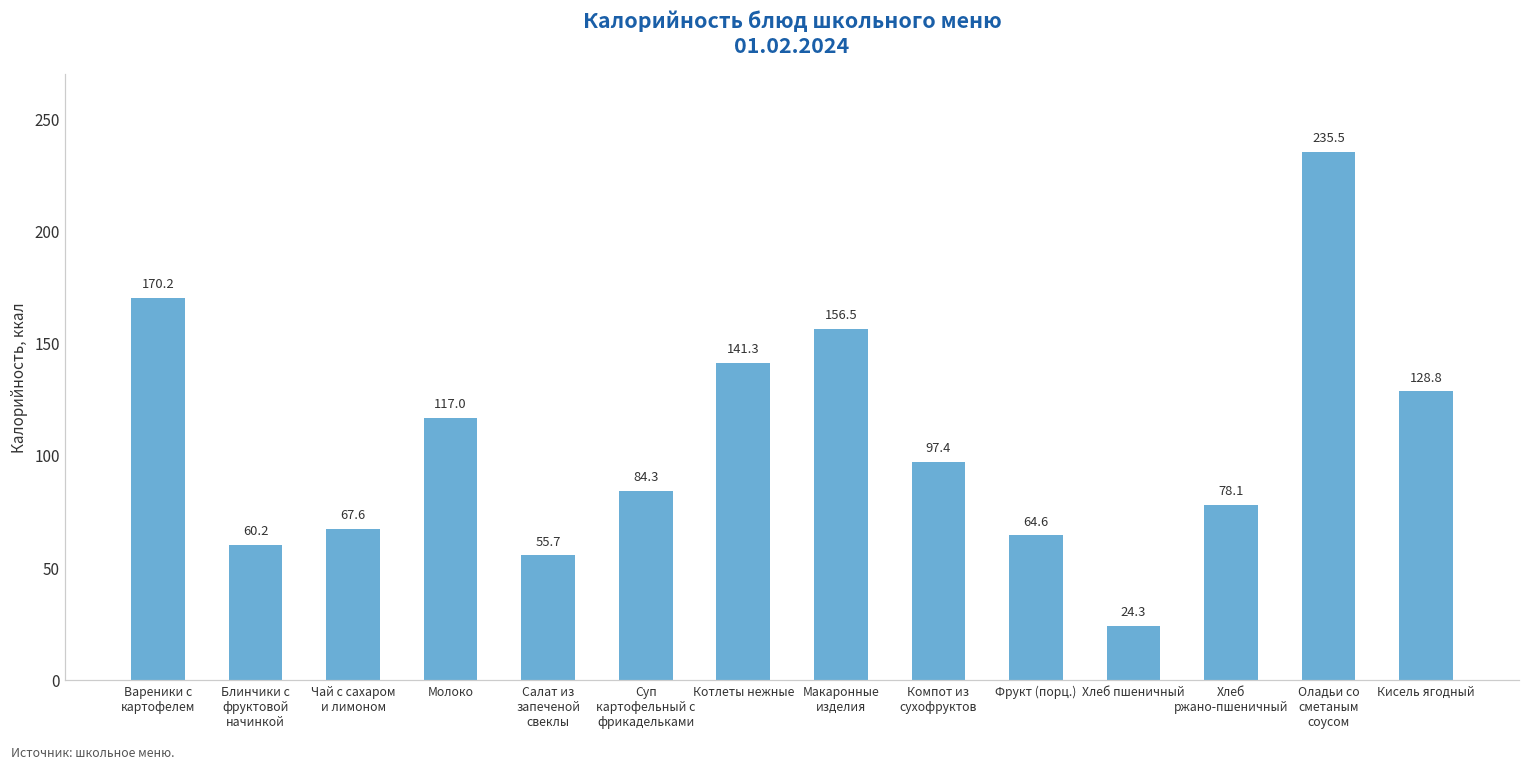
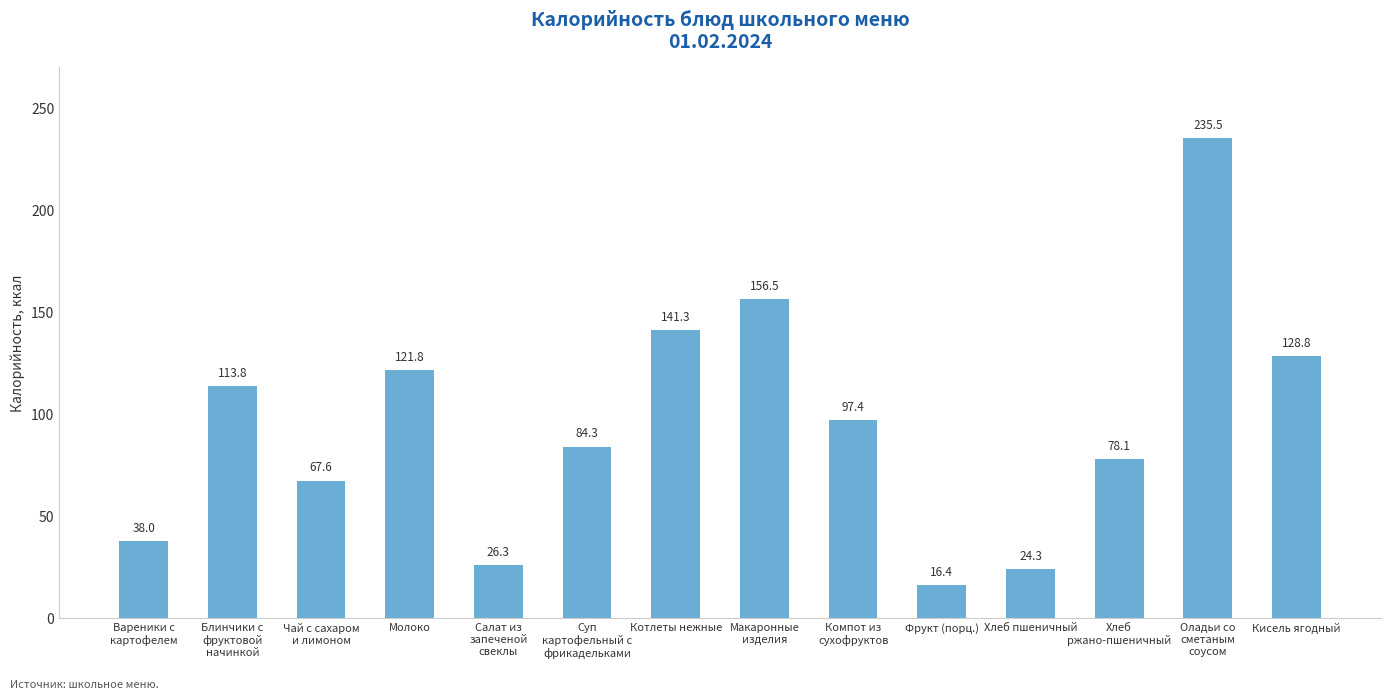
  {
-   "Вареники с картофелем": 170.2,
-   "Блинчики с фруктовой начинкой": 60.2,
+   "Вареники с картофелем": 38.0,
+   "Блинчики с фруктовой начинкой": 113.8,
    "Чай с сахаром и лимоном": 67.6,
-   "Молоко": 117.0,
-   "Салат из запеченой свеклы": 55.7,
+   "Молоко": 121.8,
+   "Салат из запеченой свеклы": 26.3,
    "Суп картофельный с фрикадельками": 84.3,
    "Котлеты нежные": 141.3,
    "Макаронные изделия": 156.5,
    "Компот из сухофруктов": 97.4,
-   "Фрукт (порц.)": 64.6,
+   "Фрукт (порц.)": 16.4,
    "Хлеб пшеничный": 24.3,
    "Хлеб ржано-пшеничный": 78.1,
    "Оладьи со сметаным соусом": 235.5,
    "Кисель ягодный": 128.8
  }
